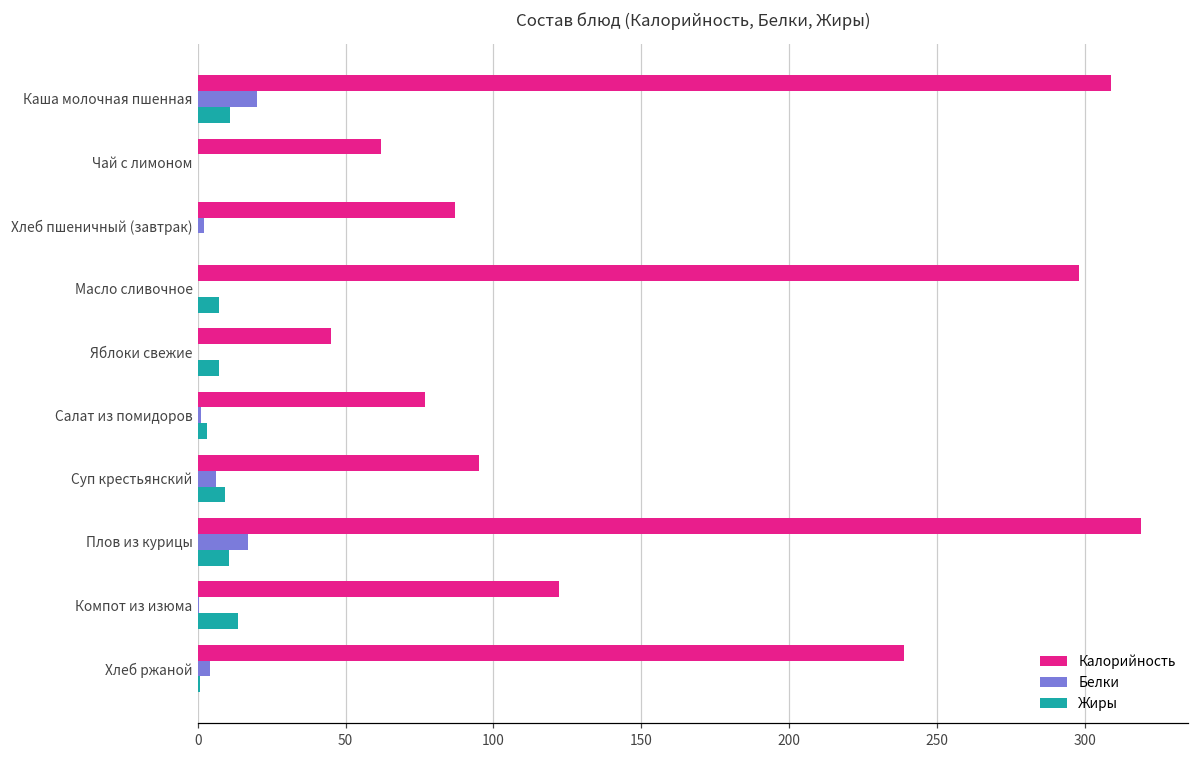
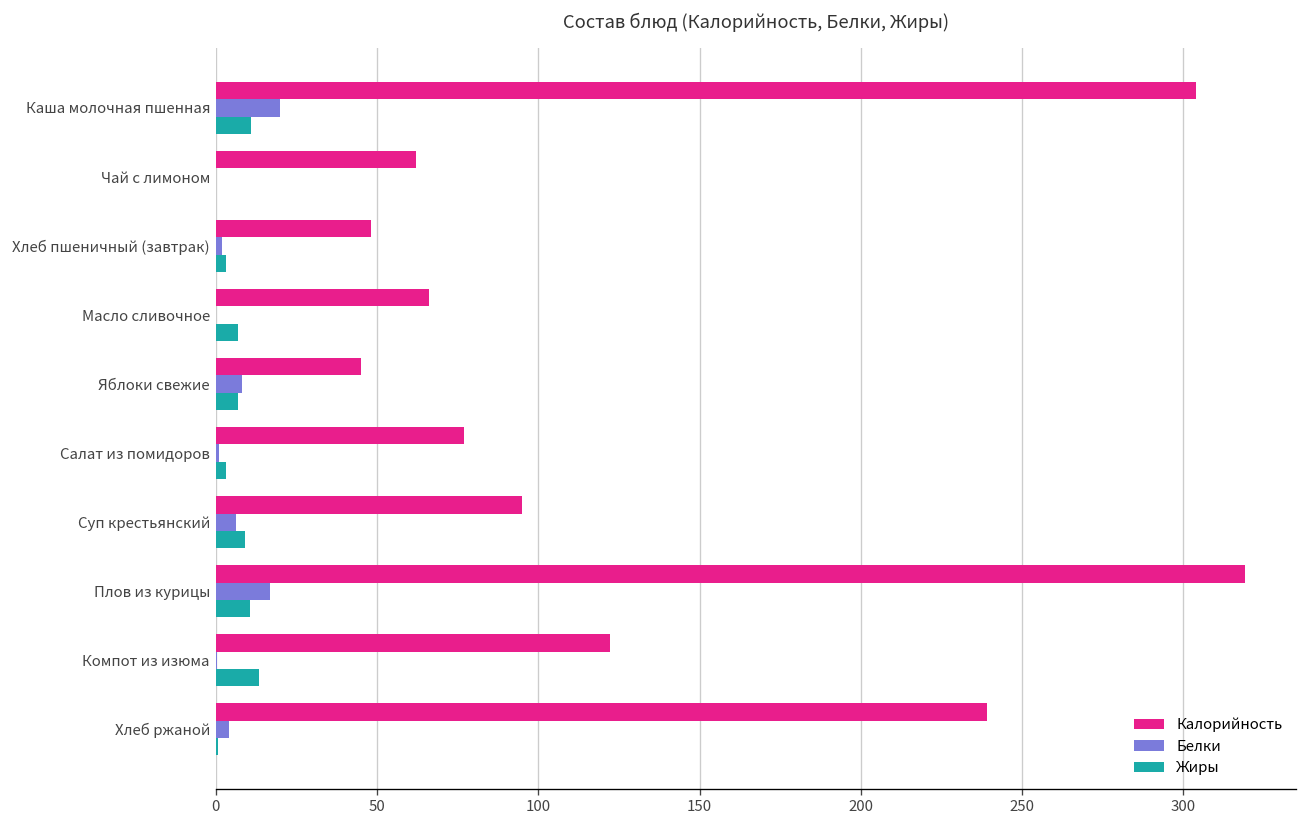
  {
    "Калорийность": {
-     "Каша молочная пшенная": 309,
+     "Каша молочная пшенная": 304,
      "Чай с лимоном": 62,
-     "Хлеб пшеничный (завтрак)": 87,
-     "Масло сливочное": 298,
+     "Хлеб пшеничный (завтрак)": 48,
+     "Масло сливочное": 66,
      "Яблоки свежие": 45,
      "Салат из помидоров": 77,
      "Суп крестьянский": 95,
      "Плов из курицы": 319,
      "Компот из изюма": 122,
      "Хлеб ржаной": 239
    },
    "Белки": {
      "Каша молочная пшенная": 20,
      "Чай с лимоном": 0,
      "Хлеб пшеничный (завтрак)": 2,
      "Масло сливочное": 0,
-     "Яблоки свежие": 0,
+     "Яблоки свежие": 8,
      "Салат из помидоров": 1,
      "Суп крестьянский": 6,
      "Плов из курицы": 17,
      "Хлеб ржаной": 4
    },
    "Жиры": {
      "Каша молочная пшенная": 11,
      "Чай с лимоном": 0,
-     "Хлеб пшеничный (завтрак)": 0,
+     "Хлеб пшеничный (завтрак)": 3,
      "Масло сливочное": 7,
      "Яблоки свежие": 7,
      "Салат из помидоров": 3,
      "Суп крестьянский": 9,
      "Плов из курицы": 10,
      "Компот из изюма": 13
    }
  }
